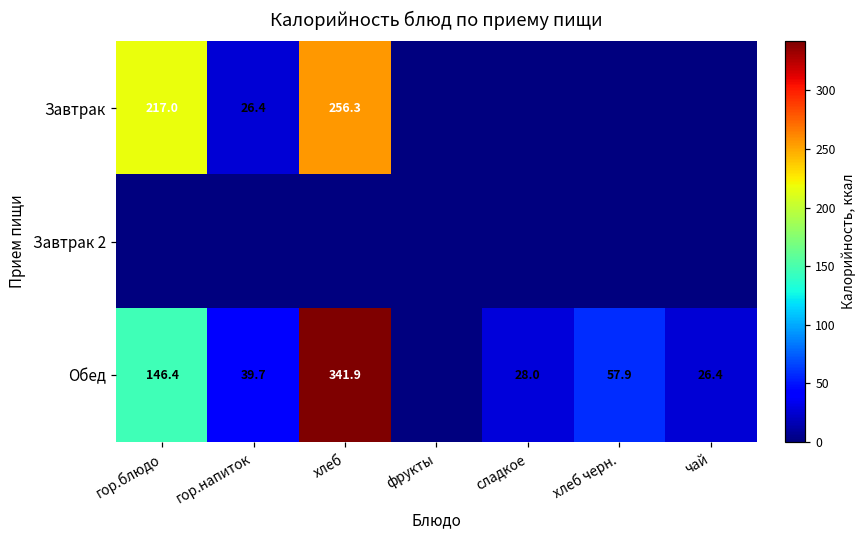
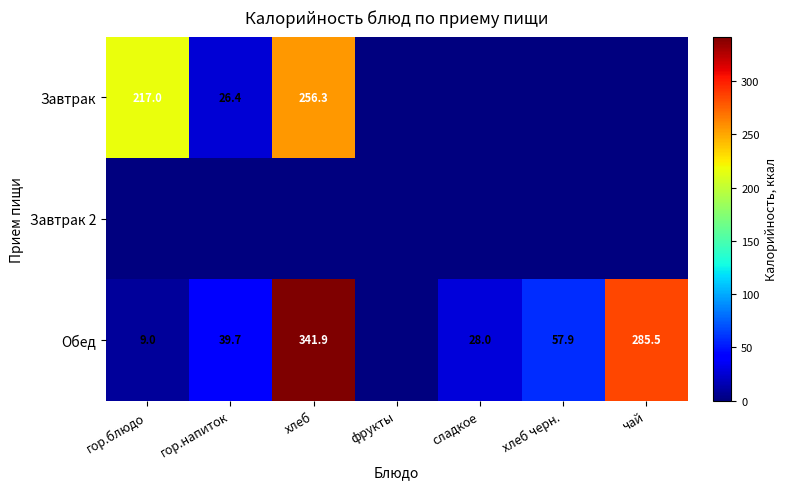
  {
    "Завтрак": {
      "гор.блюдо": 217.0,
      "гор.напиток": 26.4,
      "хлеб": 256.3
    },
    "Обед": {
-     "гор.блюдо": 146.4,
+     "гор.блюдо": 9.0,
      "гор.напиток": 39.7,
      "хлеб": 341.9,
      "сладкое": 28.0,
      "хлеб черн.": 57.9,
-     "чай": 26.4
+     "чай": 285.5
    }
  }
